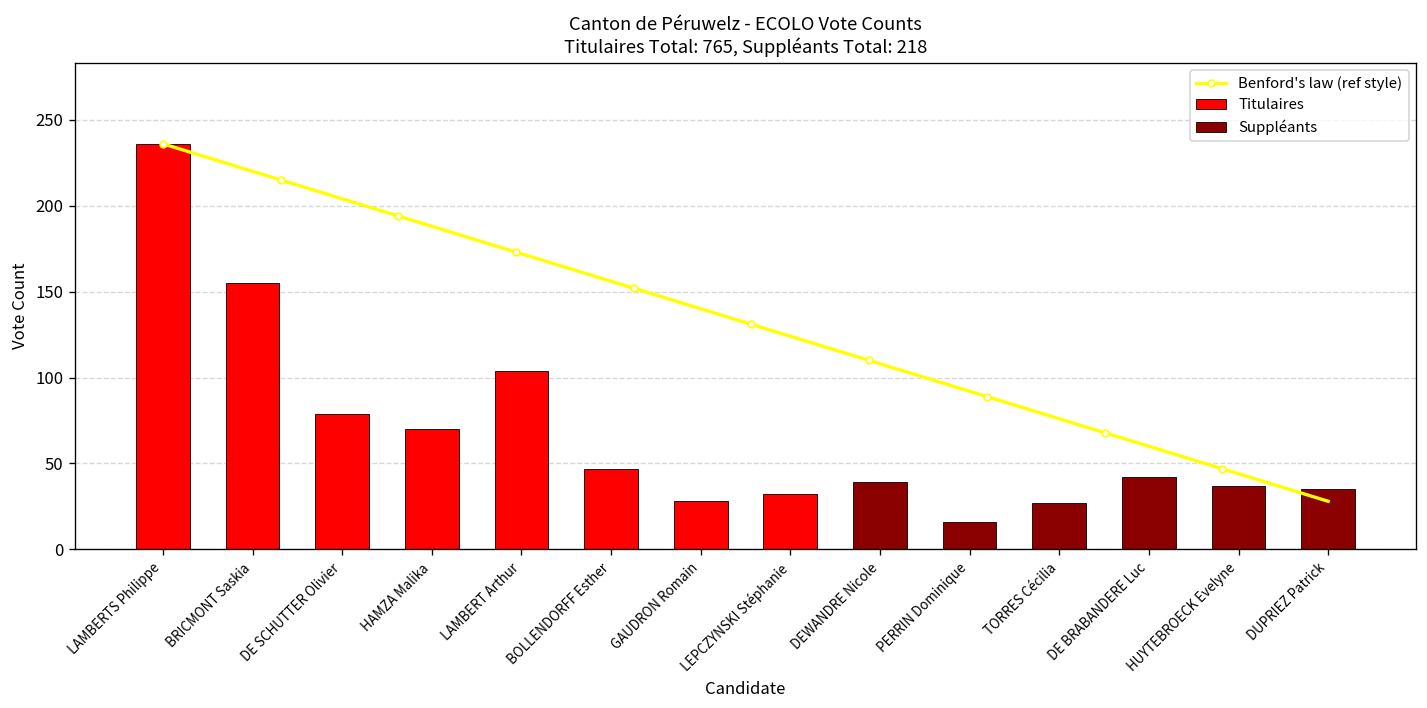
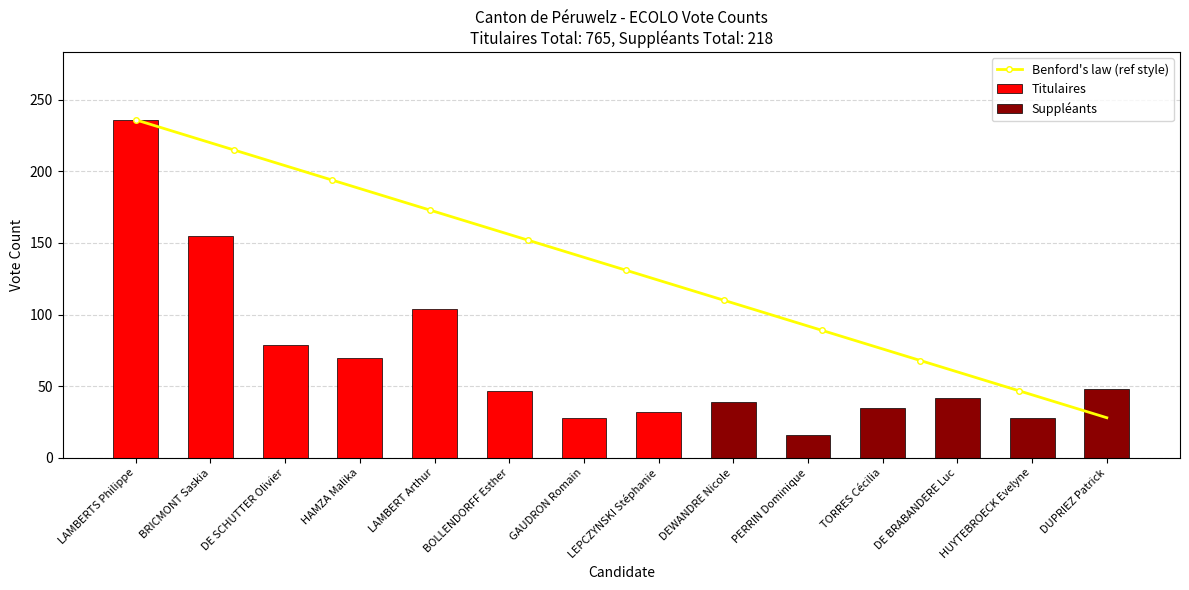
  {
    "Benford's law (ref style)": {
      "LAMBERTS Philippe": 236,
      "DUPRIEZ Patrick": 28
    },
    "Titulaires": {
      "LAMBERTS Philippe": 236,
      "BRICMONT Saskia": 155,
      "DE SCHUTTER Olivier": 79,
      "HAMZA Malika": 70,
      "LAMBERT Arthur": 104,
      "BOLLENDORFF Esther": 47,
      "GAUDRON Romain": 28,
      "LEPCZYNSKI Stéphanie": 32
    },
    "Suppléants": {
      "DEWANDRE Nicole": 39,
      "PERRIN Dominique": 16,
-     "TORRES Cécilia": 27,
+     "TORRES Cécilia": 35,
      "DE BRABANDERE Luc": 42,
-     "HUYTEBROECK Evelyne": 37,
-     "DUPRIEZ Patrick": 35
+     "HUYTEBROECK Evelyne": 28,
+     "DUPRIEZ Patrick": 48
    }
  }
